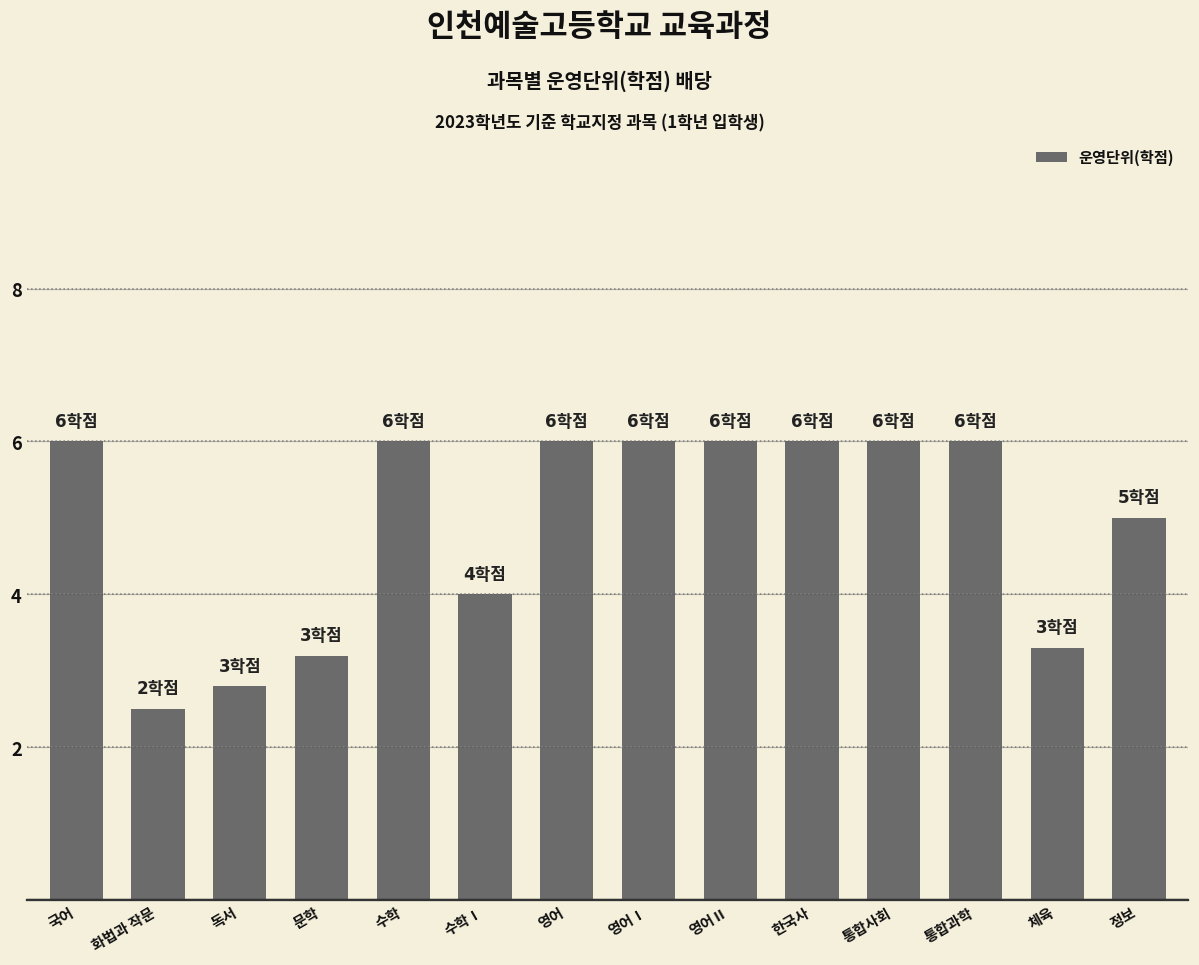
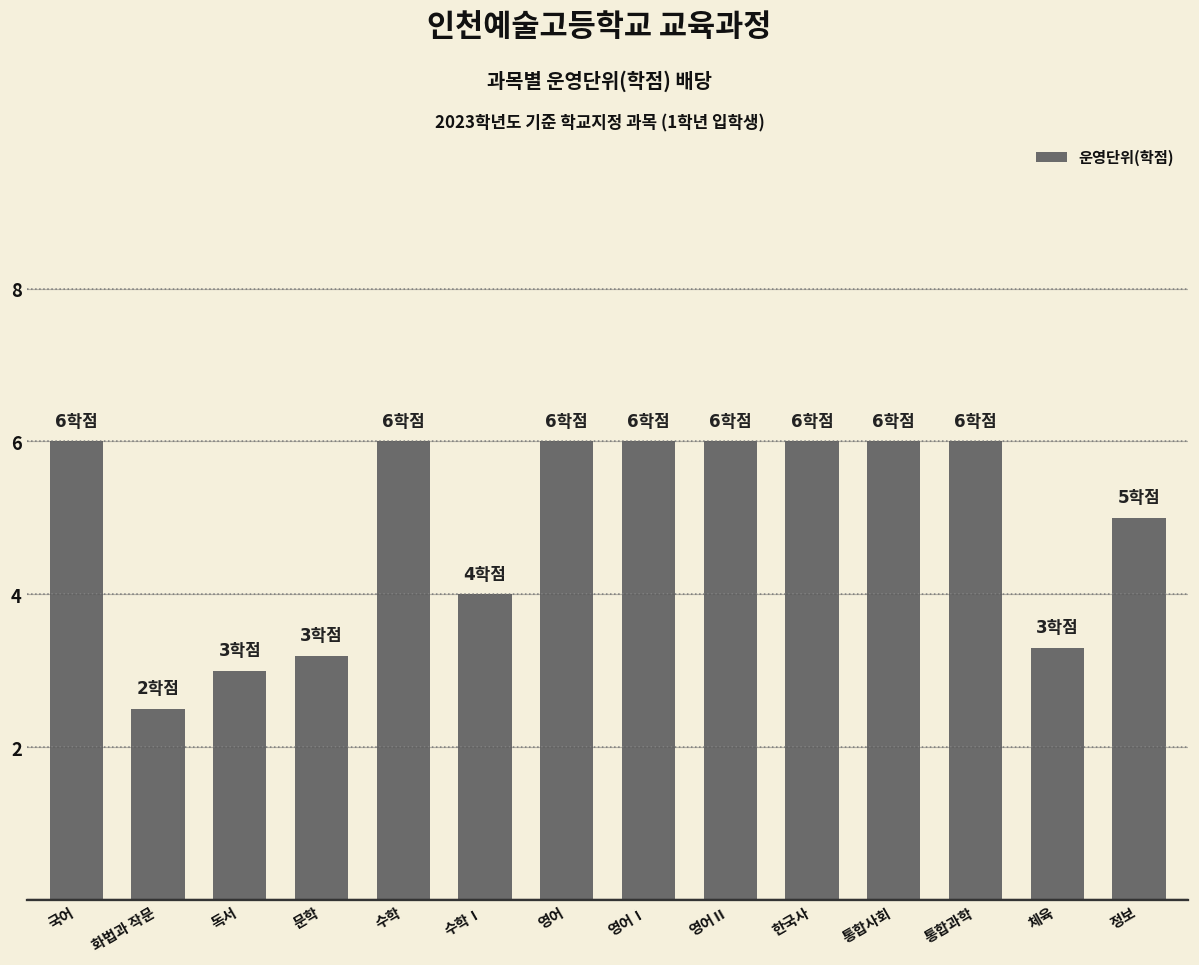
  {
-   "독서": 2.8
+   "독서": 3.0
  }
